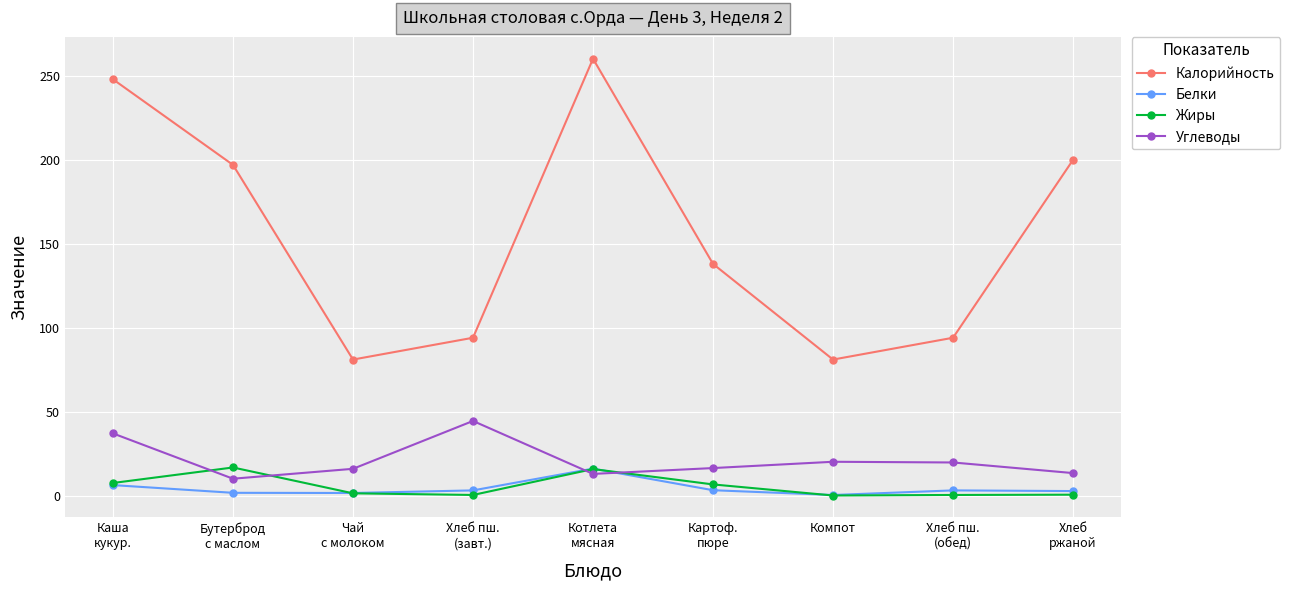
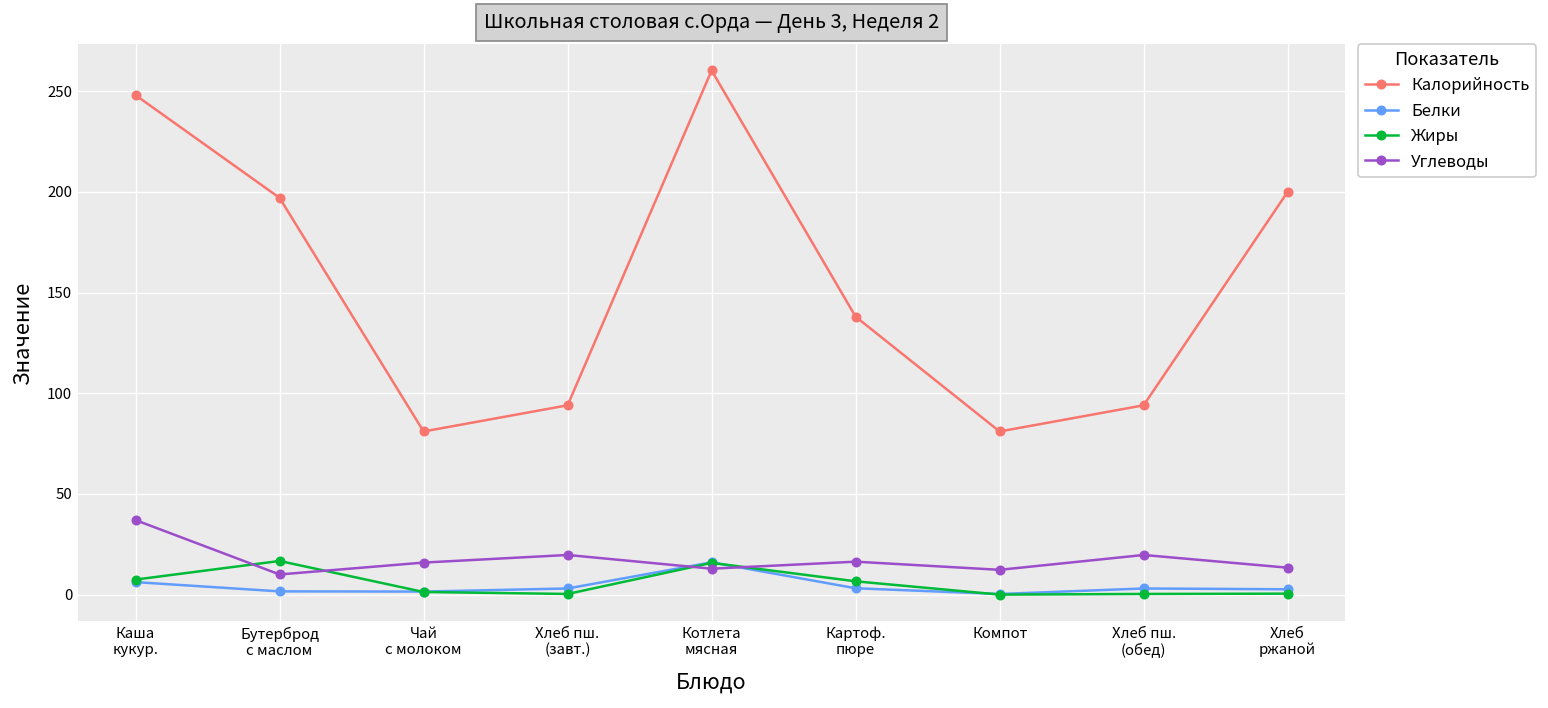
  {
    "Калорийность": {
      "Каша кукур.": 248,
      "Бутерброд с маслом": 197,
      "Чай с молоком": 81,
      "Хлеб пш. (завт.)": 94,
      "Котлета мясная": 260,
      "Картоф. пюре": 138,
      "Компот": 81,
      "Хлеб пш. (обед)": 94,
      "Хлеб ржаной": 200
    },
    "Белки": {
      "Бутерброд с маслом": 2,
      "Хлеб пш. (завт.)": 3,
      "Картоф. пюре": 3,
      "Хлеб пш. (обед)": 3,
      "Хлеб ржаной": 3
    },
    "Жиры": {
      "Бутерброд с маслом": 17,
      "Хлеб пш. (завт.)": 0,
      "Картоф. пюре": 7,
      "Хлеб пш. (обед)": 0,
      "Хлеб ржаной": 0
    },
    "Углеводы": {
      "Каша кукур.": 37,
      "Бутерброд с маслом": 10,
      "Чай с молоком": 16,
-     "Хлеб пш. (завт.)": 44,
+     "Хлеб пш. (завт.)": 20,
      "Котлета мясная": 13,
      "Картоф. пюре": 16,
-     "Компот": 20,
+     "Компот": 12,
      "Хлеб пш. (обед)": 20,
      "Хлеб ржаной": 13
    }
  }
